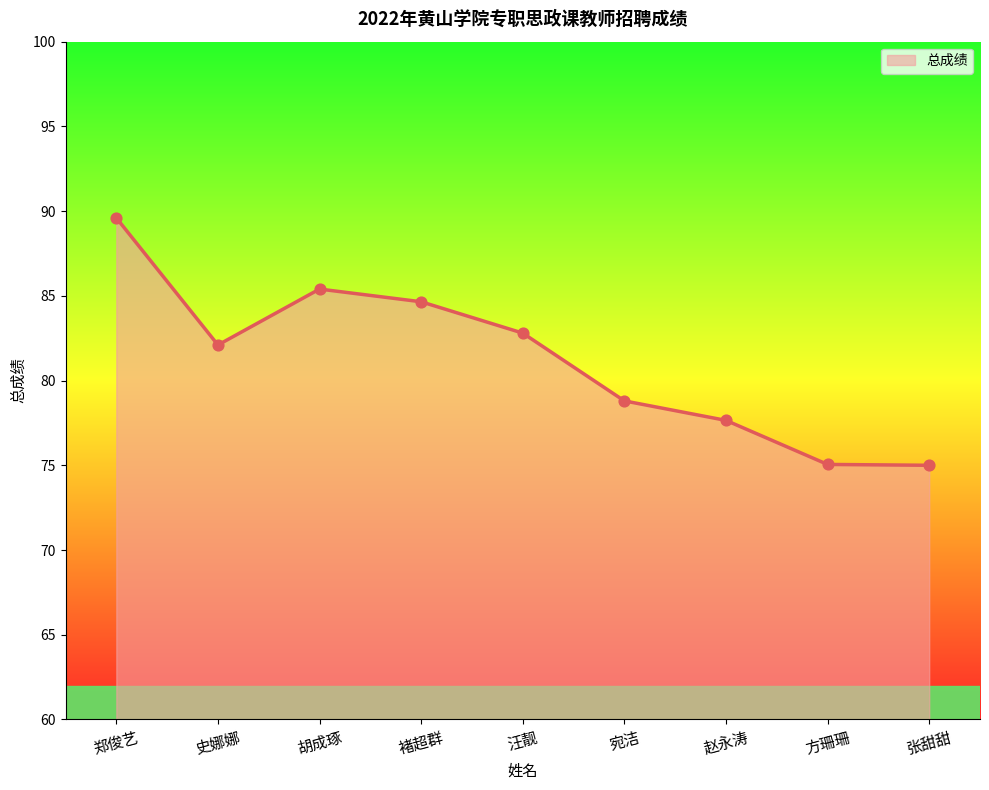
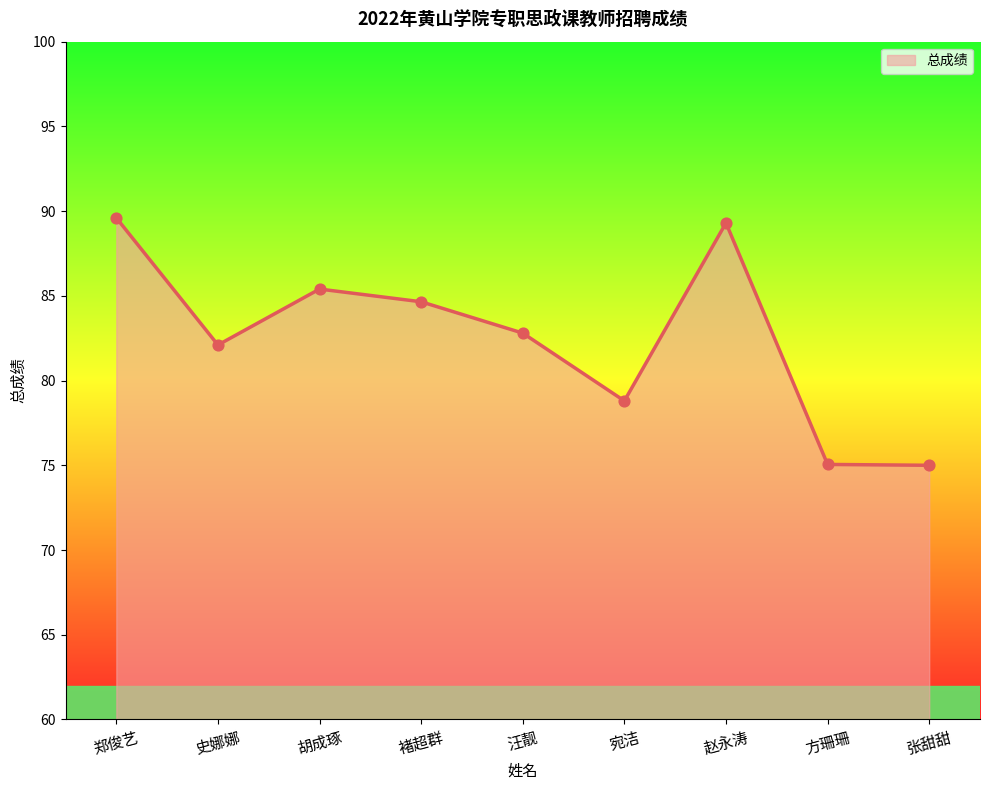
  {
    "郑俊艺": 89.6,
    "史娜娜": 82.1,
    "胡成琢": 85.4,
    "褚超群": 84.7,
    "汪靓": 82.8,
    "宛洁": 78.8,
-   "赵永涛": 77.7,
+   "赵永涛": 89.3,
    "方珊珊": 75.1,
    "张甜甜": 75.0
  }
